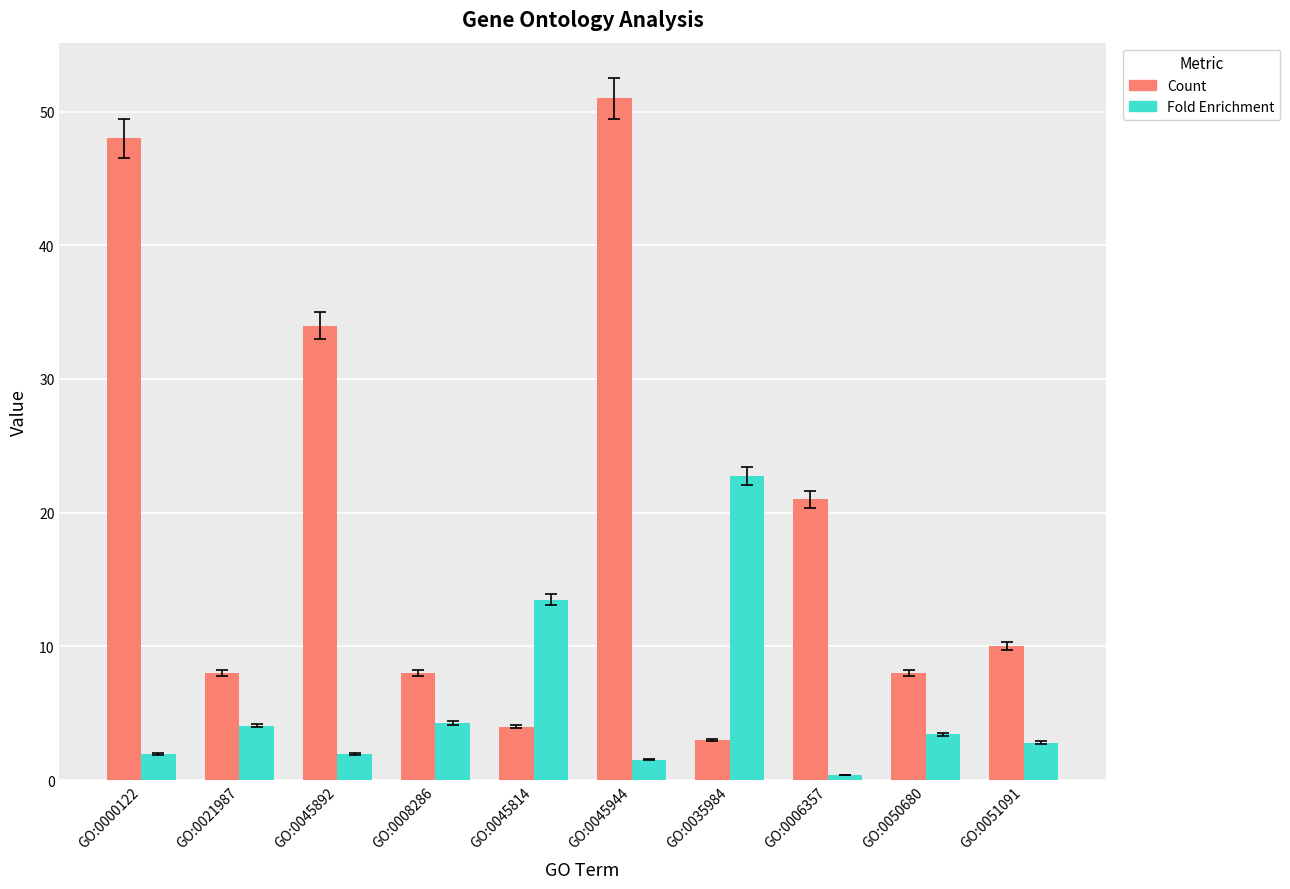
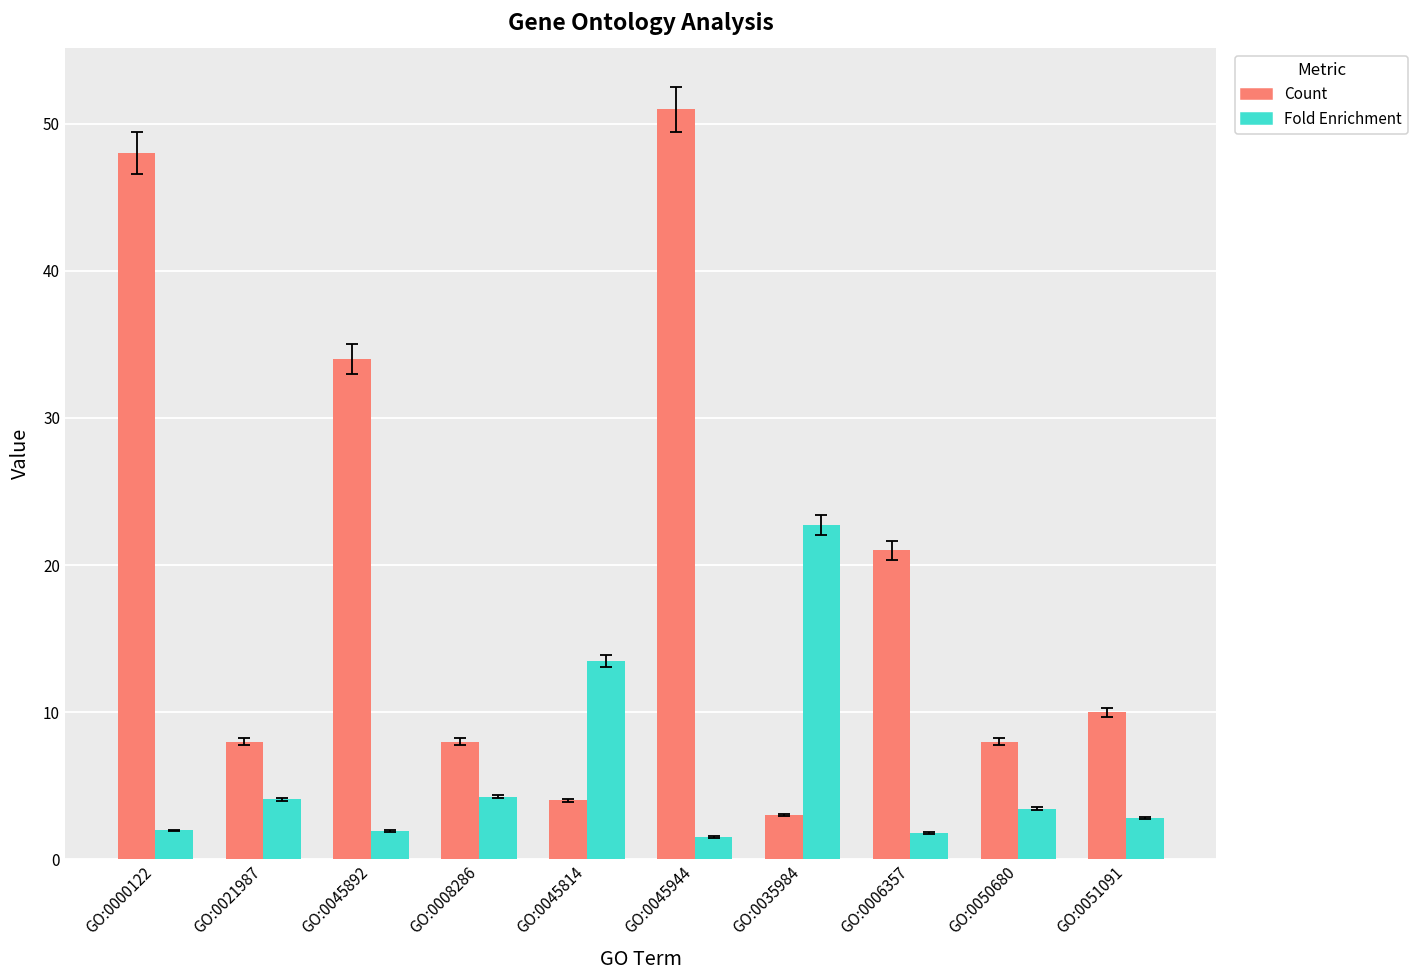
  {
    "Count": {
      "GO:0000122": 48.0,
      "GO:0021987": 8.0,
      "GO:0045892": 34.0,
      "GO:0008286": 8.0,
      "GO:0045814": 4.0,
      "GO:0045944": 51.0,
      "GO:0035984": 3.0,
      "GO:0006357": 21.0,
      "GO:0050680": 8.0,
      "GO:0051091": 10.0
    },
    "Fold Enrichment": {
      "GO:0000122": 2.0,
      "GO:0021987": 4.1,
      "GO:0045892": 1.9,
      "GO:0008286": 4.3,
      "GO:0045814": 13.5,
      "GO:0045944": 1.5,
      "GO:0035984": 22.8,
-     "GO:0006357": 0.4,
+     "GO:0006357": 1.8,
      "GO:0050680": 3.4,
      "GO:0051091": 2.8
    }
  }
